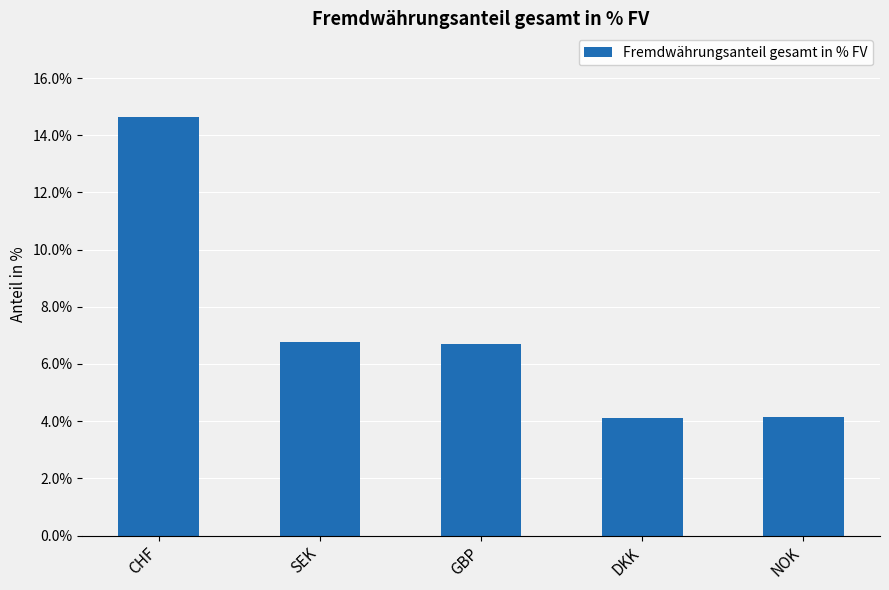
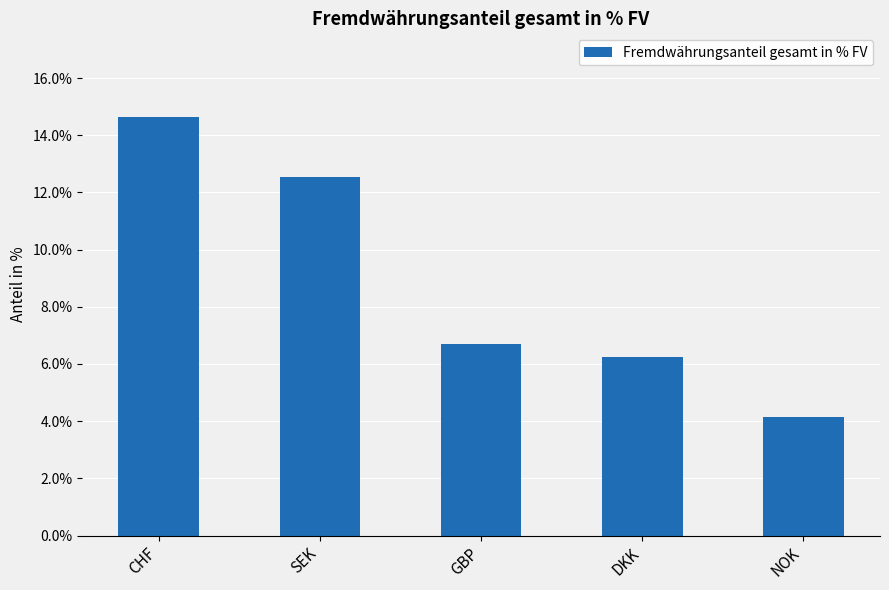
  {
    "CHF": "14.6%",
-   "SEK": "6.8%",
+   "SEK": "12.5%",
    "GBP": "6.7%",
-   "DKK": "4.1%",
+   "DKK": "6.2%",
    "NOK": "4.1%"
  }
